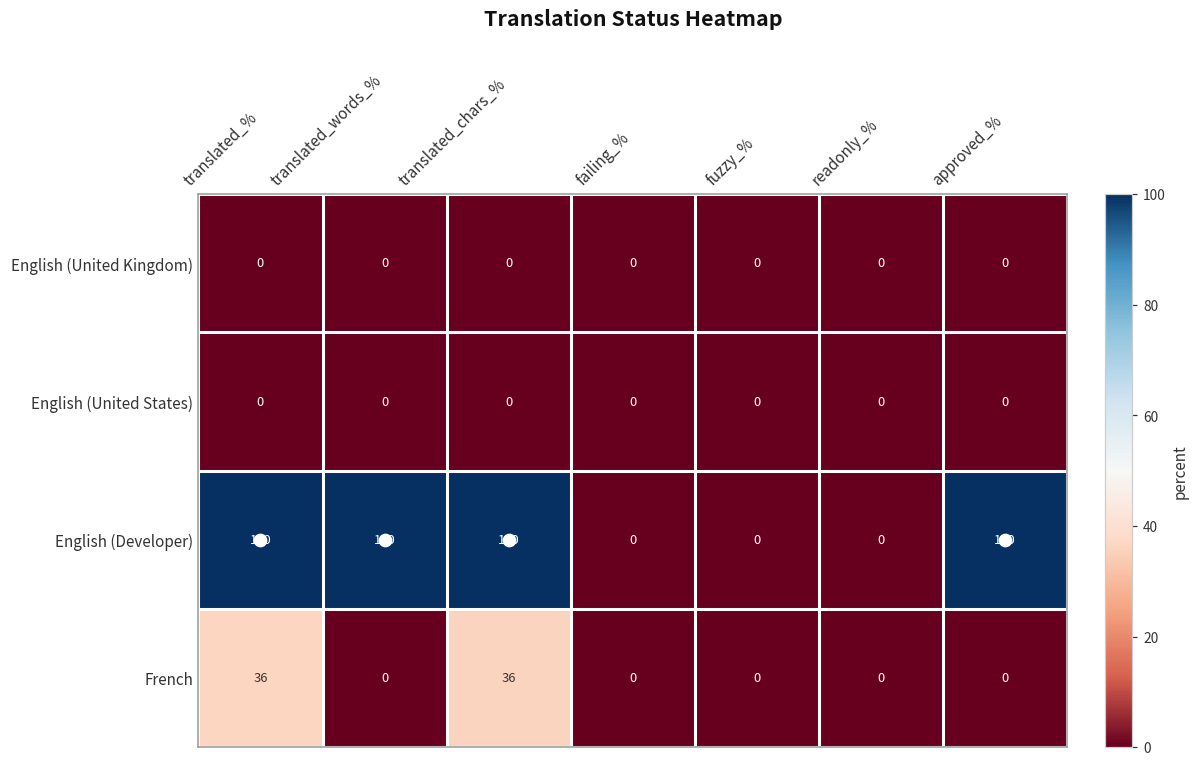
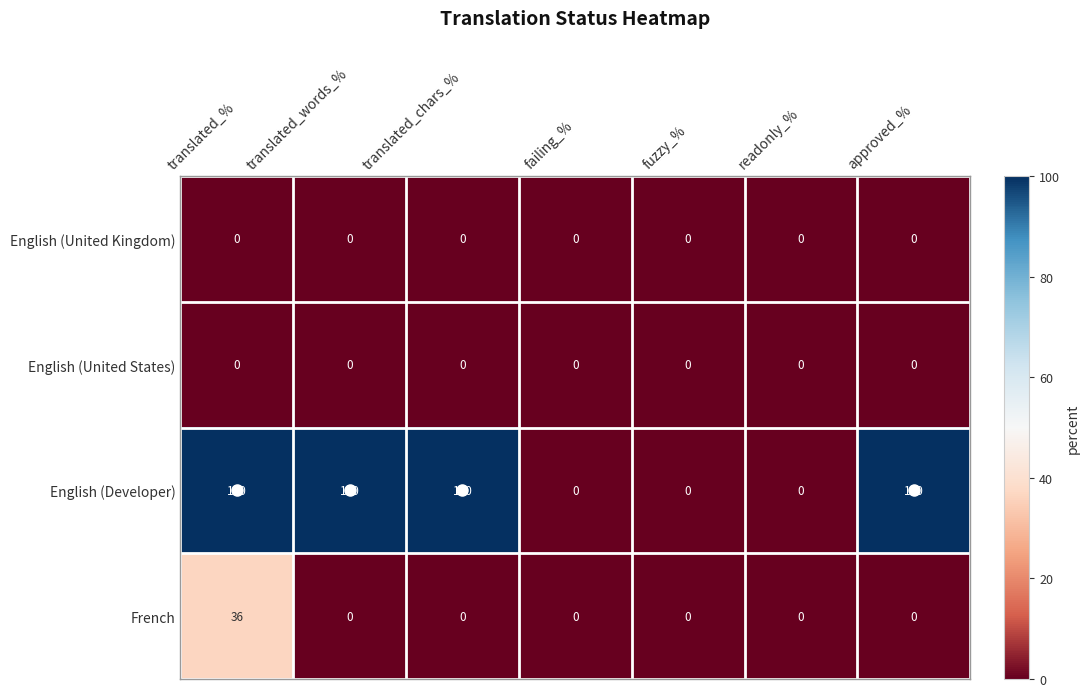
  {
    "English (United Kingdom)": {
      "translated_%": 0,
      "translated_words_%": 0,
      "translated_chars_%": 0,
      "failing_%": 0,
      "fuzzy_%": 0,
      "readonly_%": 0,
      "approved_%": 0
    },
    "English (United States)": {
      "translated_%": 0,
      "translated_words_%": 0,
      "translated_chars_%": 0,
      "failing_%": 0,
      "fuzzy_%": 0,
      "readonly_%": 0,
      "approved_%": 0
    },
    "English (Developer)": {
      "failing_%": 0,
      "fuzzy_%": 0,
      "readonly_%": 0
    },
    "French": {
      "translated_%": 36,
      "translated_words_%": 0,
-     "translated_chars_%": 36,
+     "translated_chars_%": 0,
      "failing_%": 0,
      "fuzzy_%": 0,
      "readonly_%": 0,
      "approved_%": 0
    }
  }
